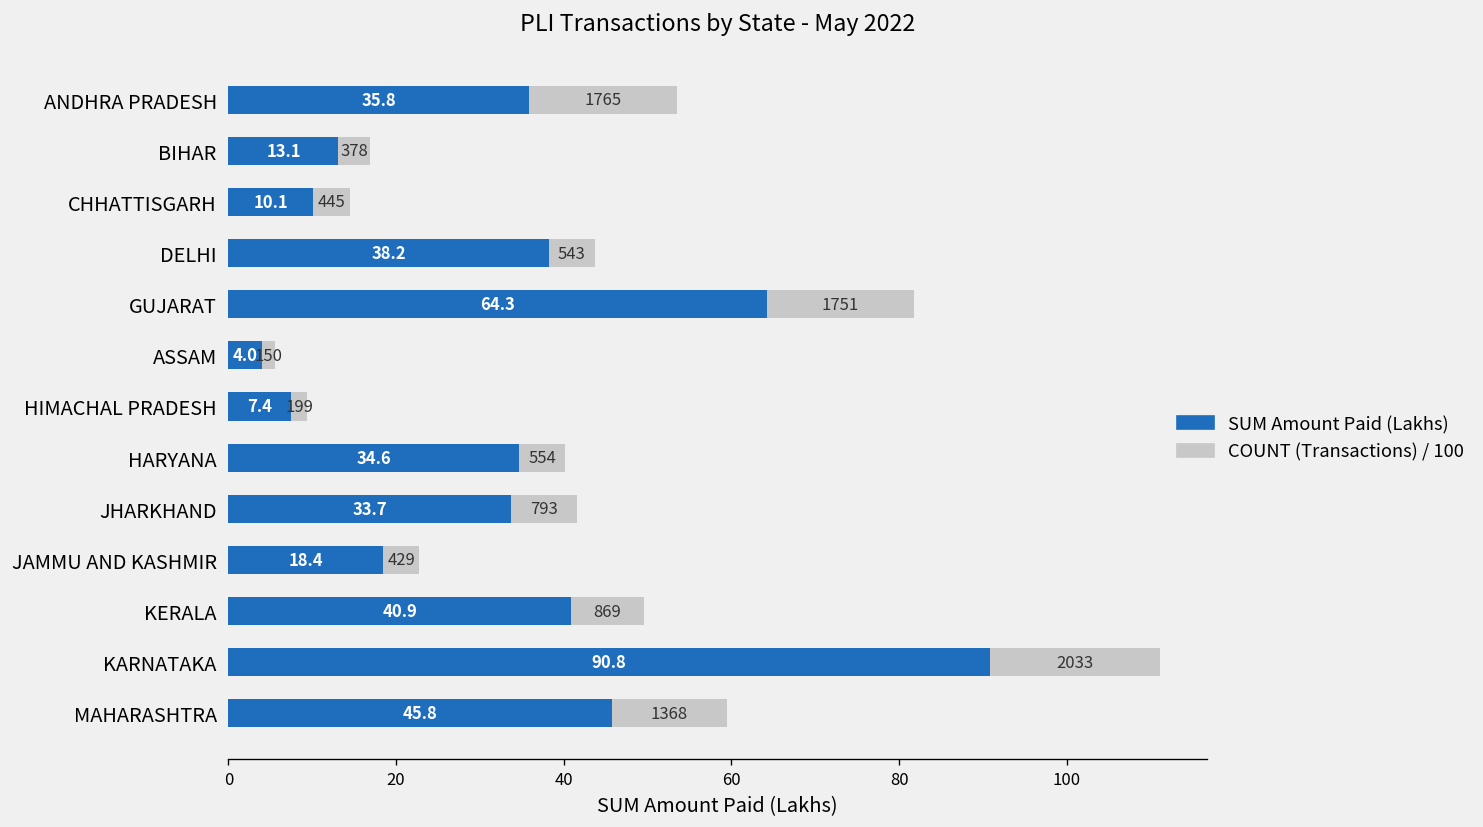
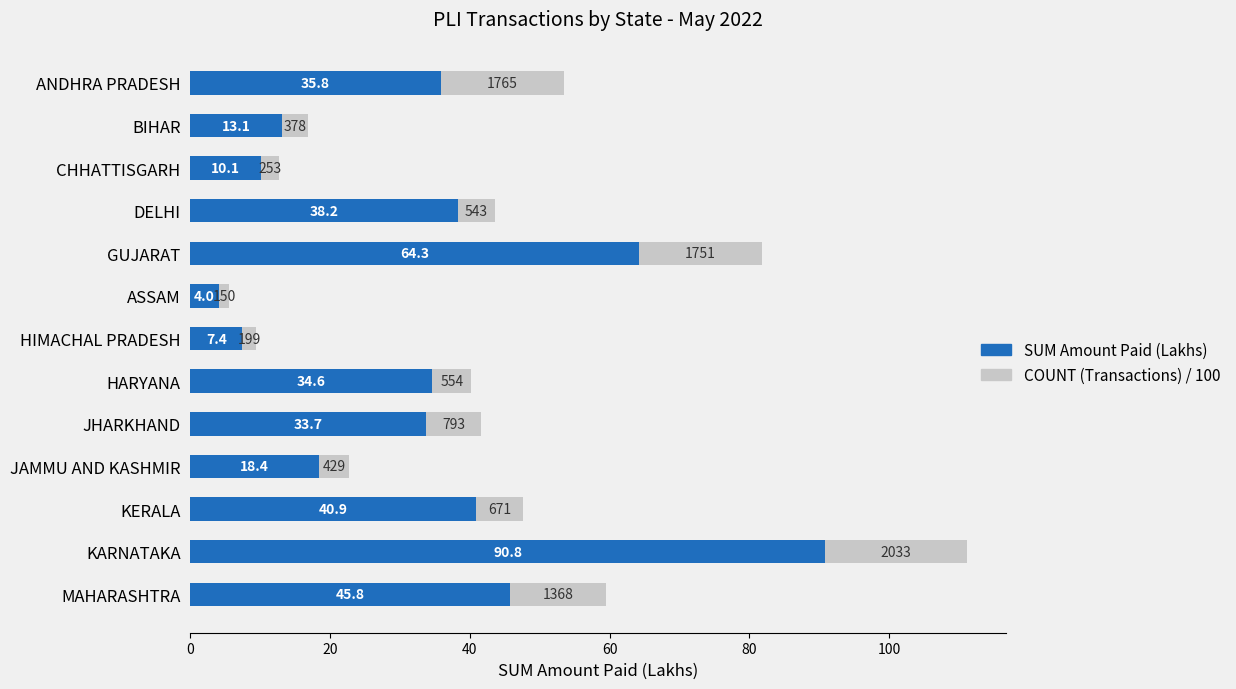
  {
    "SUM Amount Paid (Lakhs)": {
      "ANDHRA PRADESH": 35.8,
      "BIHAR": 13.1,
      "CHHATTISGARH": 10.1,
      "DELHI": 38.2,
      "GUJARAT": 64.3,
      "ASSAM": 4.0,
      "HIMACHAL PRADESH": 7.4,
      "HARYANA": 34.6,
      "JHARKHAND": 33.7,
      "JAMMU AND KASHMIR": 18.4,
      "KERALA": 40.9,
      "KARNATAKA": 90.8,
      "MAHARASHTRA": 45.8
    },
    "COUNT (Transactions) / 100": {
-     "CHHATTISGARH": 445,
-     "KERALA": 869
+     "CHHATTISGARH": 253,
+     "KERALA": 671
    }
  }
